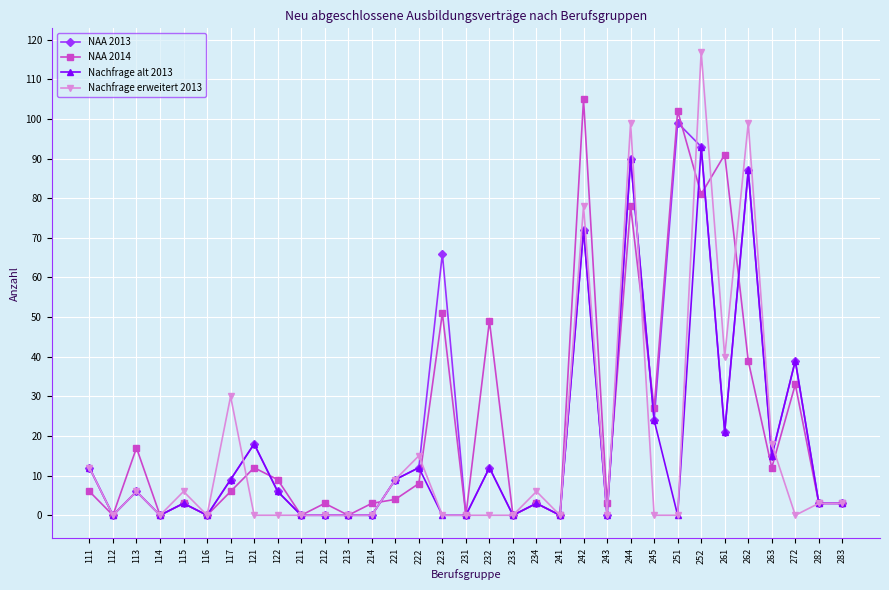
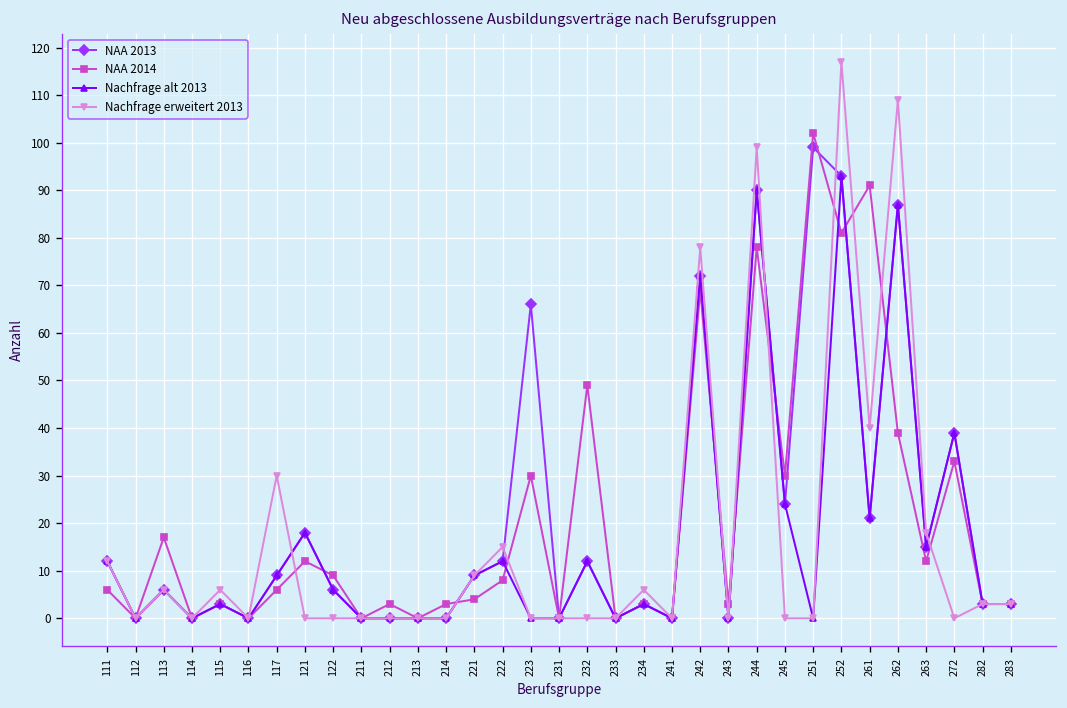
  {
    "NAA 2014": {
      "111": 6,
      "113": 17,
      "117": 6,
      "121": 12,
      "122": 9,
      "212": 3,
      "214": 3,
      "221": 4,
      "222": 8,
-     "223": 51,
+     "223": 30,
      "232": 49,
-     "242": 105,
+     "242": 69,
      "243": 3,
      "244": 78,
-     "245": 27,
+     "245": 30,
      "251": 102,
      "252": 81,
      "261": 91,
      "262": 39,
      "263": 12,
      "272": 33
    },
    "Nachfrage erweitert 2013": {
      "115": 6,
      "117": 30,
      "121": 0,
      "122": 0,
      "222": 15,
      "232": 0,
      "234": 6,
      "242": 78,
      "244": 99,
      "245": 0,
      "252": 117,
      "261": 40,
-     "262": 99,
+     "262": 109,
      "263": 18,
      "272": 0
    }
  }
